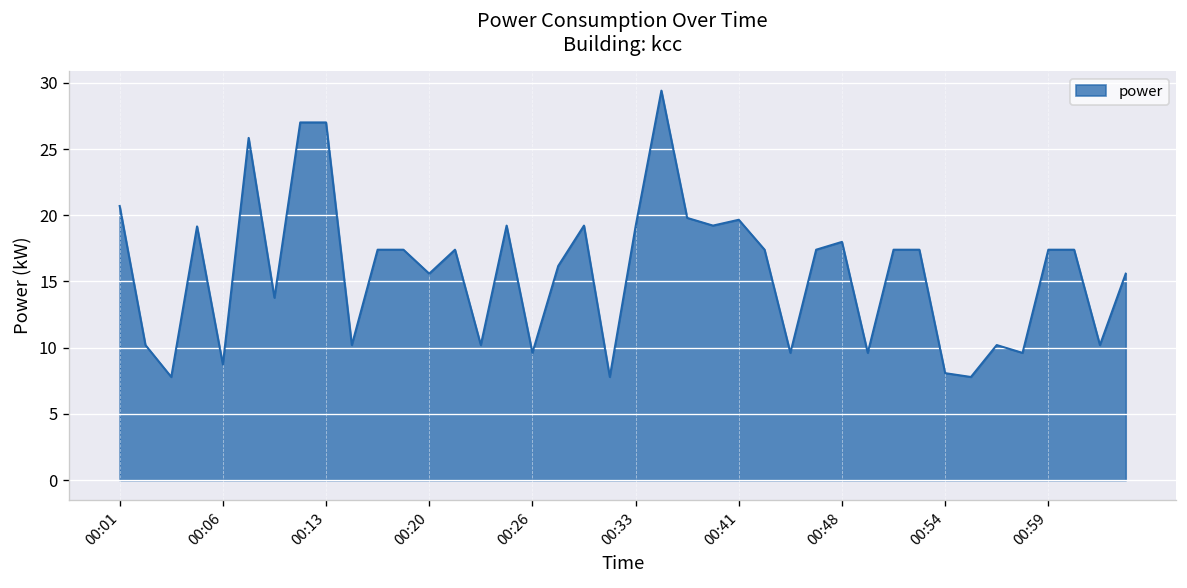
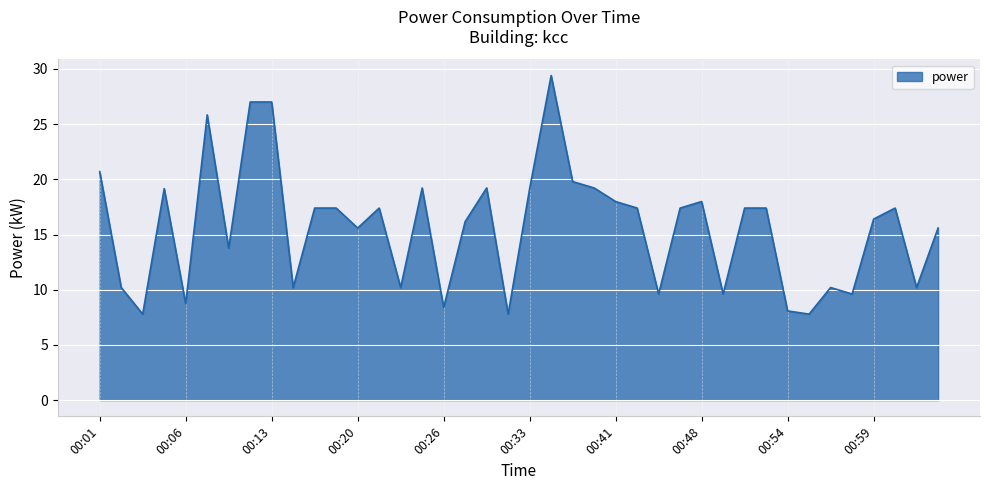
  {
    "00:01": 20.7,
    "00:06": 8.7,
    "00:13": 27.0,
    "00:20": 15.6,
-   "00:26": 9.6,
+   "00:26": 8.4,
    "00:33": 19.2,
-   "00:41": 19.7,
+   "00:41": 18.0,
    "00:48": 18.0,
    "00:54": 8.1,
-   "00:59": 17.4
+   "00:59": 16.4
  }
